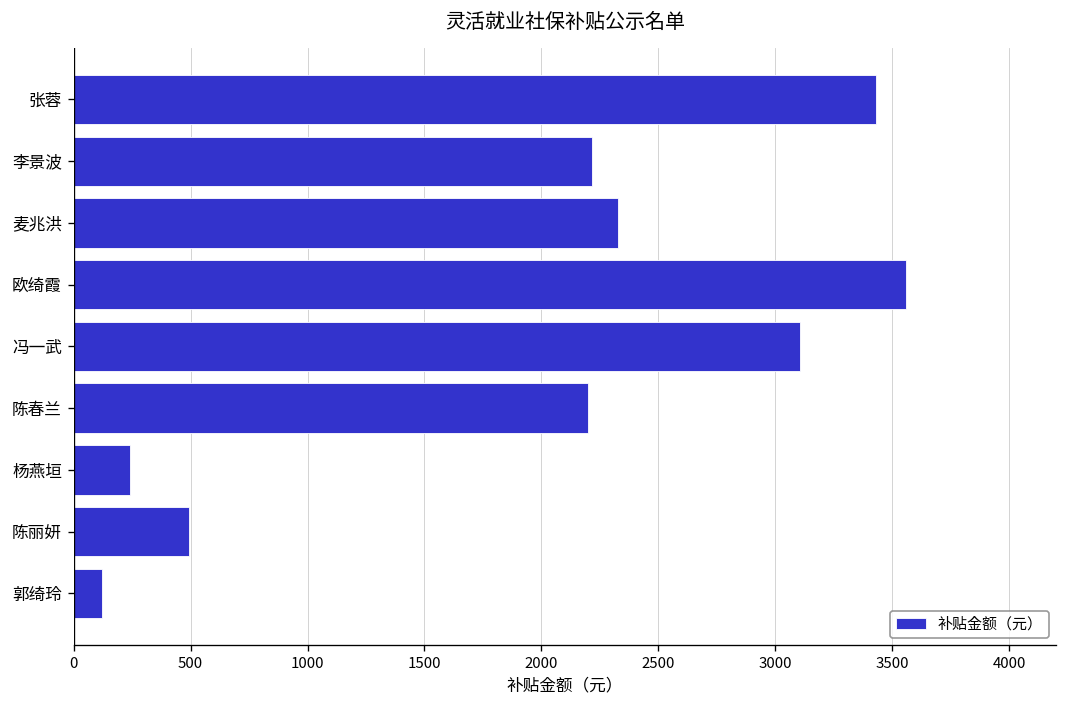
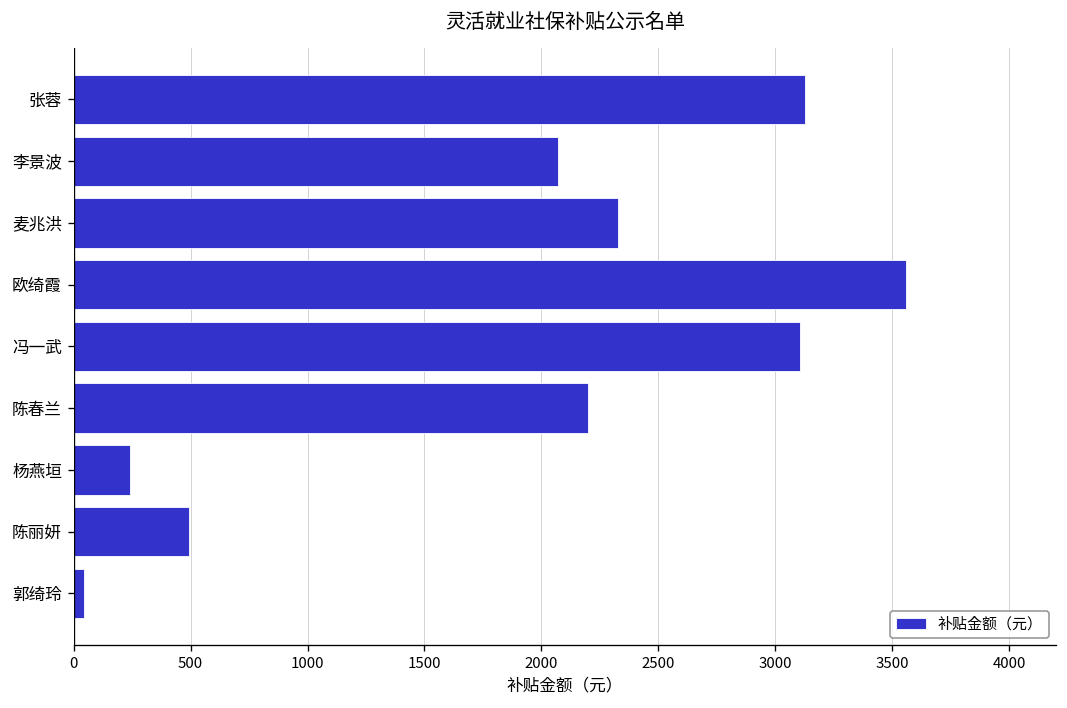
  {
-   "张蓉": 3430,
-   "李景波": 2220,
+   "张蓉": 3130,
+   "李景波": 2070,
    "麦兆洪": 2330,
    "欧绮霞": 3560,
    "冯一武": 3110,
    "陈春兰": 2200,
    "杨燕垣": 240,
    "陈丽妍": 490,
-   "郭绮玲": 120
+   "郭绮玲": 50
  }
